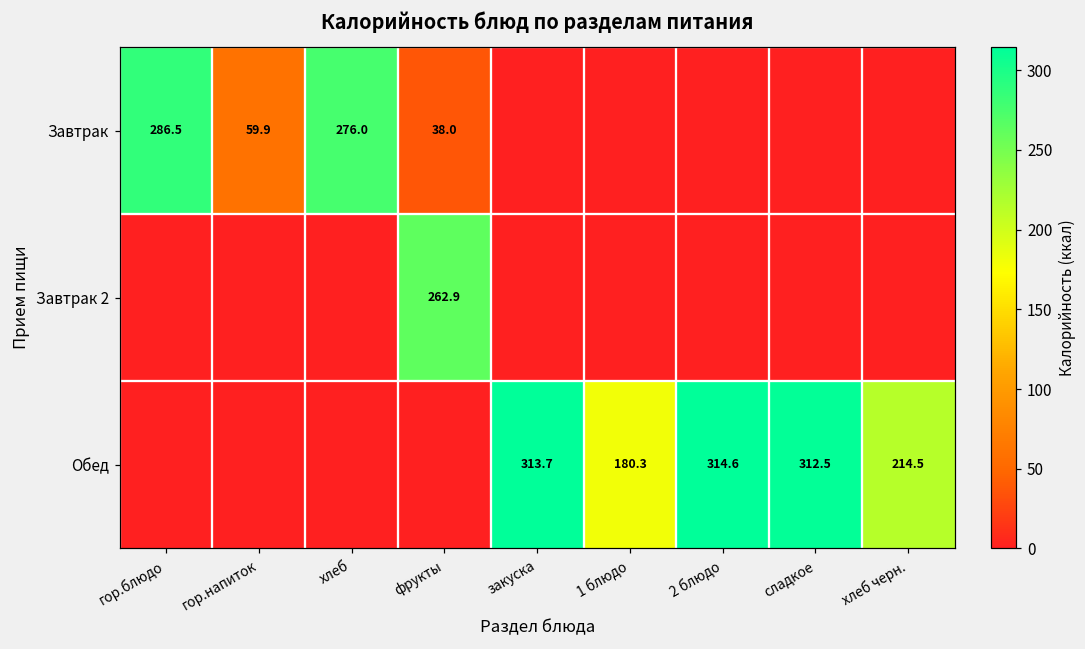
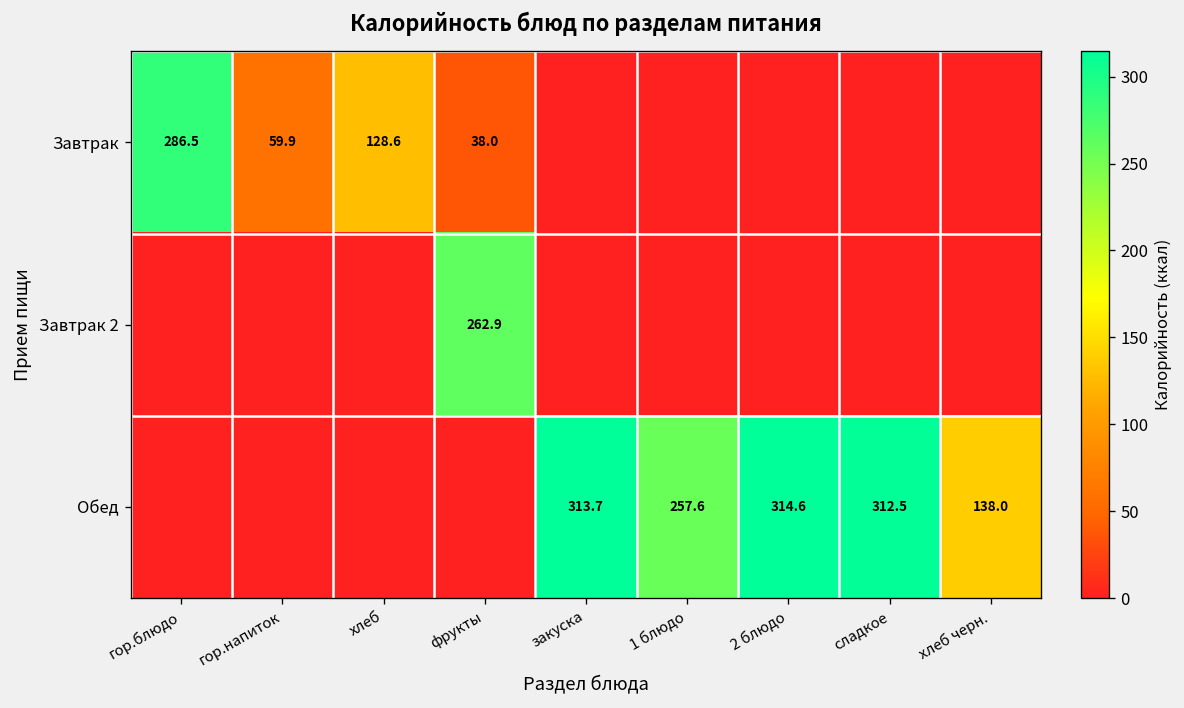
  {
    "Завтрак": {
      "гор.блюдо": 286.5,
      "гор.напиток": 59.9,
-     "хлеб": 276.0,
+     "хлеб": 128.6,
      "фрукты": 38.0
    },
    "Завтрак 2": {
      "фрукты": 262.9
    },
    "Обед": {
      "закуска": 313.7,
-     "1 блюдо": 180.3,
+     "1 блюдо": 257.6,
      "2 блюдо": 314.6,
      "сладкое": 312.5,
-     "хлеб черн.": 214.5
+     "хлеб черн.": 138.0
    }
  }
